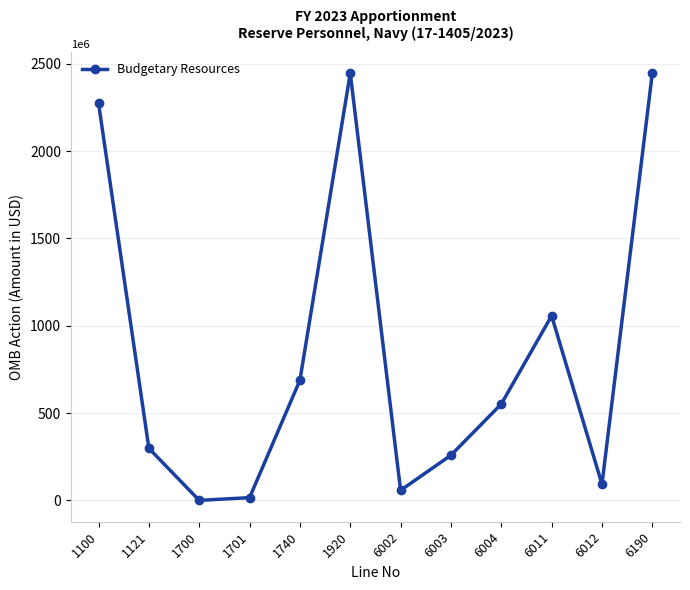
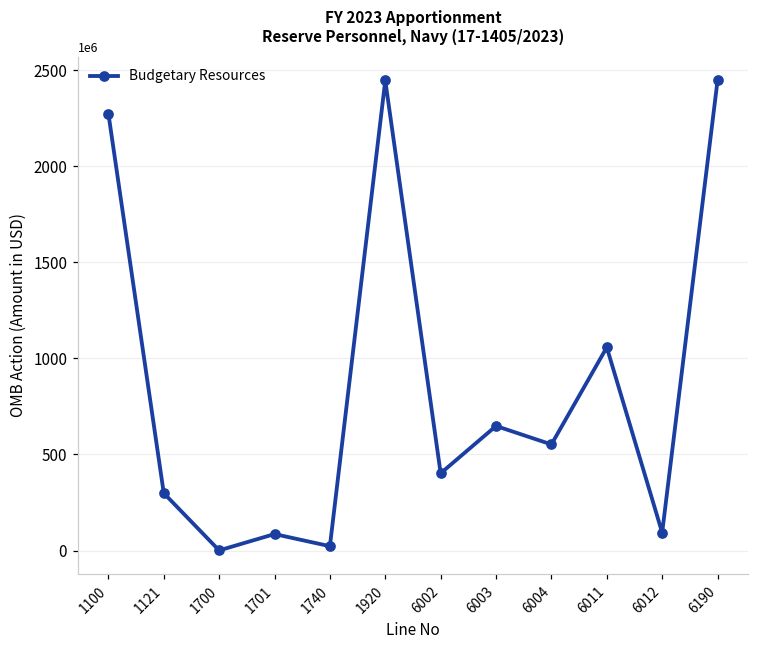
  {
    "1100": 2270000000,
    "1121": 300000000,
    "1700": 0,
-   "1701": 20000000,
-   "1740": 690000000,
+   "1701": 90000000,
+   "1740": 20000000,
    "1920": 2450000000,
-   "6002": 60000000,
-   "6003": 260000000,
+   "6002": 400000000,
+   "6003": 650000000,
    "6004": 550000000,
    "6011": 1060000000,
    "6012": 90000000,
    "6190": 2450000000
  }
